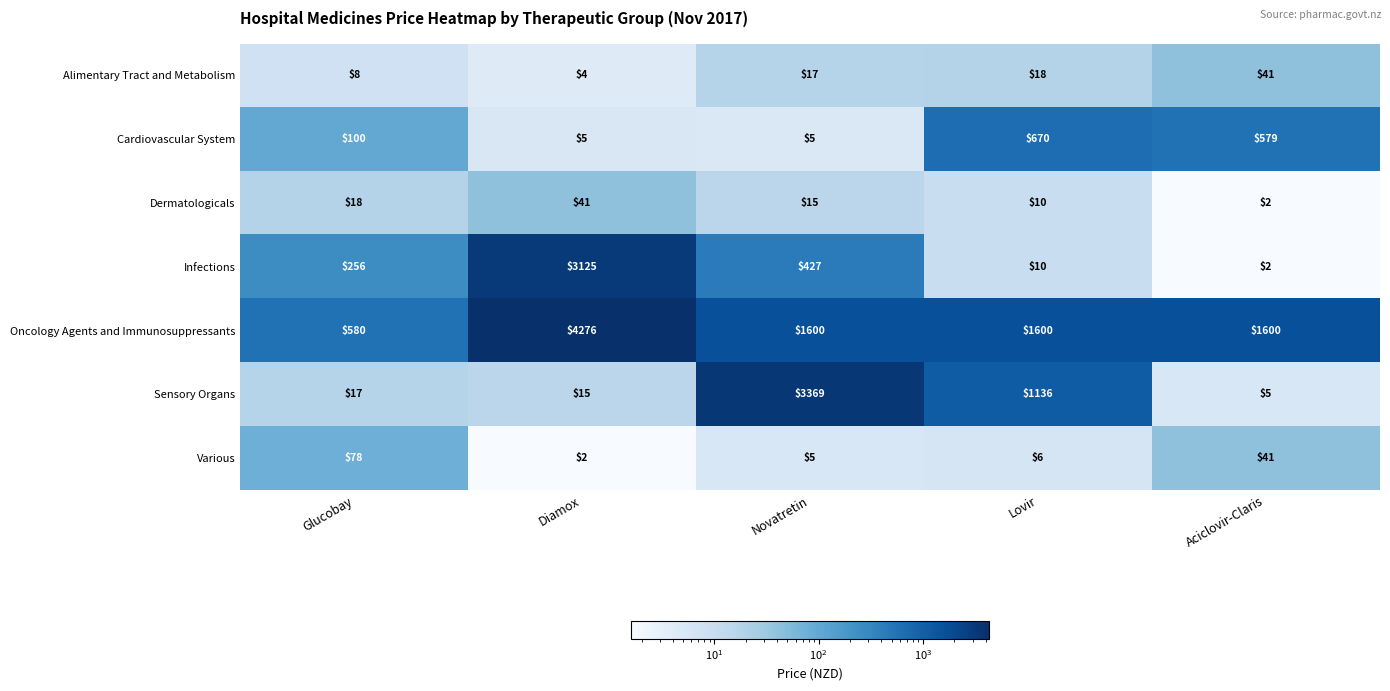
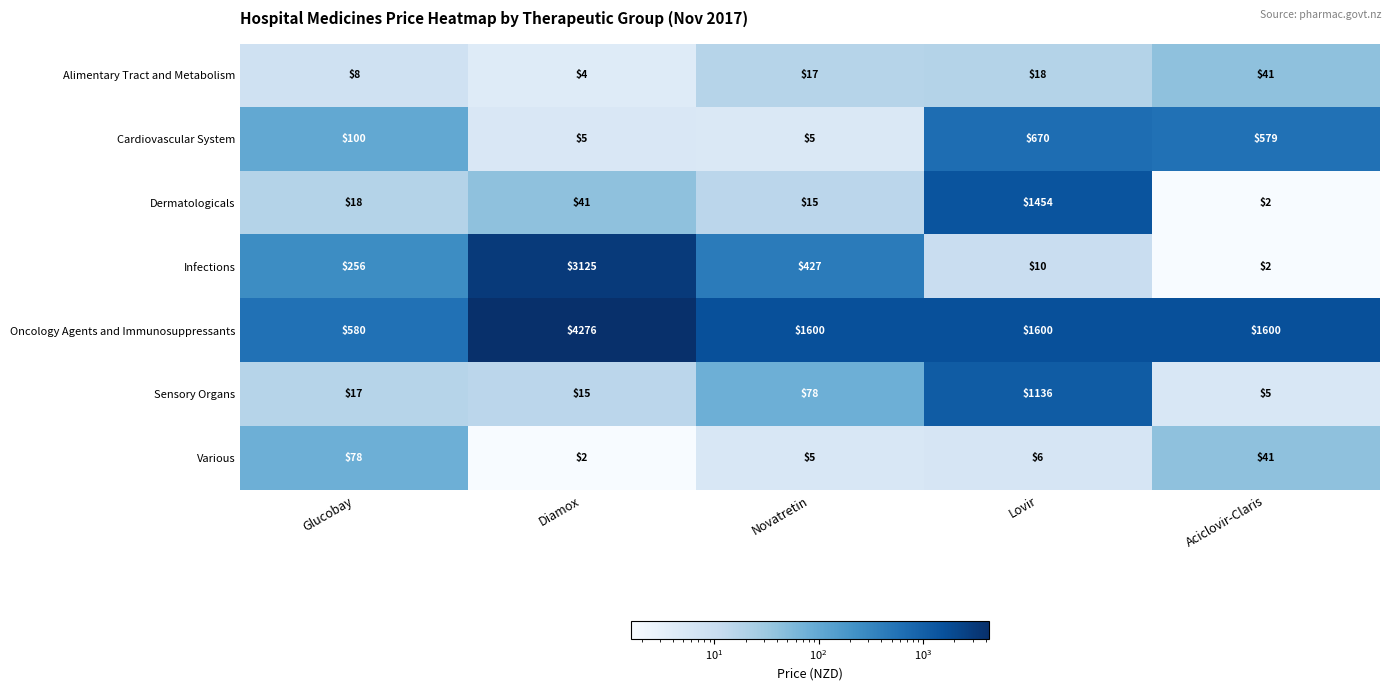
  {
    "Alimentary Tract and Metabolism": {
      "Glucobay": "$8",
      "Diamox": "$4",
      "Novatretin": "$17",
      "Lovir": "$18",
      "Aciclovir-Claris": "$41"
    },
    "Cardiovascular System": {
      "Glucobay": "$100",
      "Diamox": "$5",
      "Novatretin": "$5",
      "Lovir": "$670",
      "Aciclovir-Claris": "$579"
    },
    "Dermatologicals": {
      "Glucobay": "$18",
      "Diamox": "$41",
      "Novatretin": "$15",
-     "Lovir": "$10",
+     "Lovir": "$1454",
      "Aciclovir-Claris": "$2"
    },
    "Infections": {
      "Glucobay": "$256",
      "Diamox": "$3125",
      "Novatretin": "$427",
      "Lovir": "$10",
      "Aciclovir-Claris": "$2"
    },
    "Oncology Agents and Immunosuppressants": {
      "Glucobay": "$580",
      "Diamox": "$4276",
      "Novatretin": "$1600",
      "Lovir": "$1600",
      "Aciclovir-Claris": "$1600"
    },
    "Sensory Organs": {
      "Glucobay": "$17",
      "Diamox": "$15",
-     "Novatretin": "$3369",
+     "Novatretin": "$78",
      "Lovir": "$1136",
      "Aciclovir-Claris": "$5"
    },
    "Various": {
      "Glucobay": "$78",
      "Diamox": "$2",
      "Novatretin": "$5",
      "Lovir": "$6",
      "Aciclovir-Claris": "$41"
    }
  }
